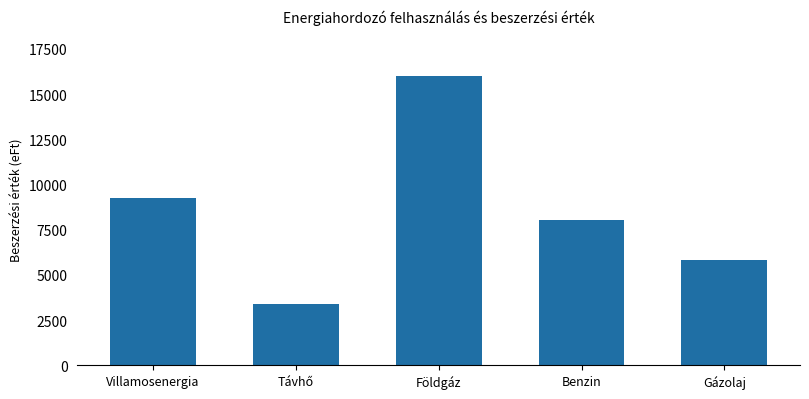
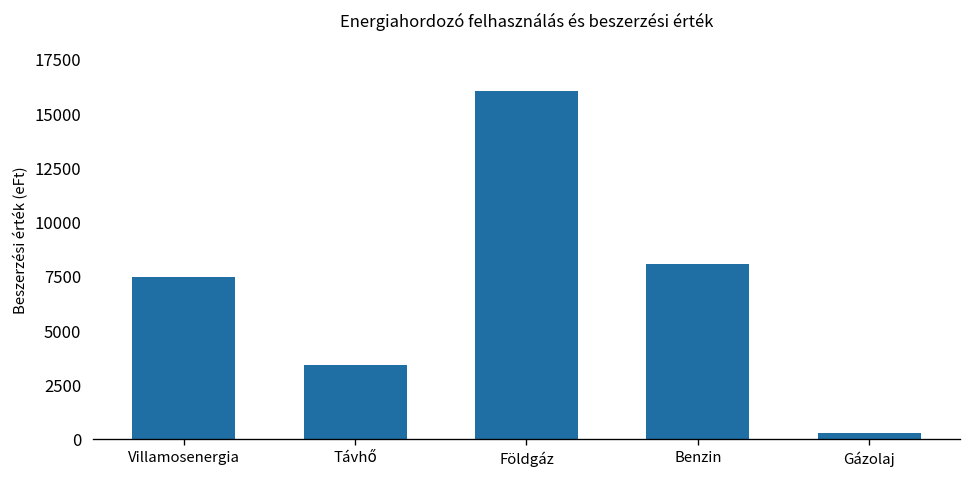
  {
-   "Villamosenergia": 9300,
+   "Villamosenergia": 7500,
    "Távhő": 3400,
    "Földgáz": 16000,
    "Benzin": 8100,
-   "Gázolaj": 5800
+   "Gázolaj": 300
  }
